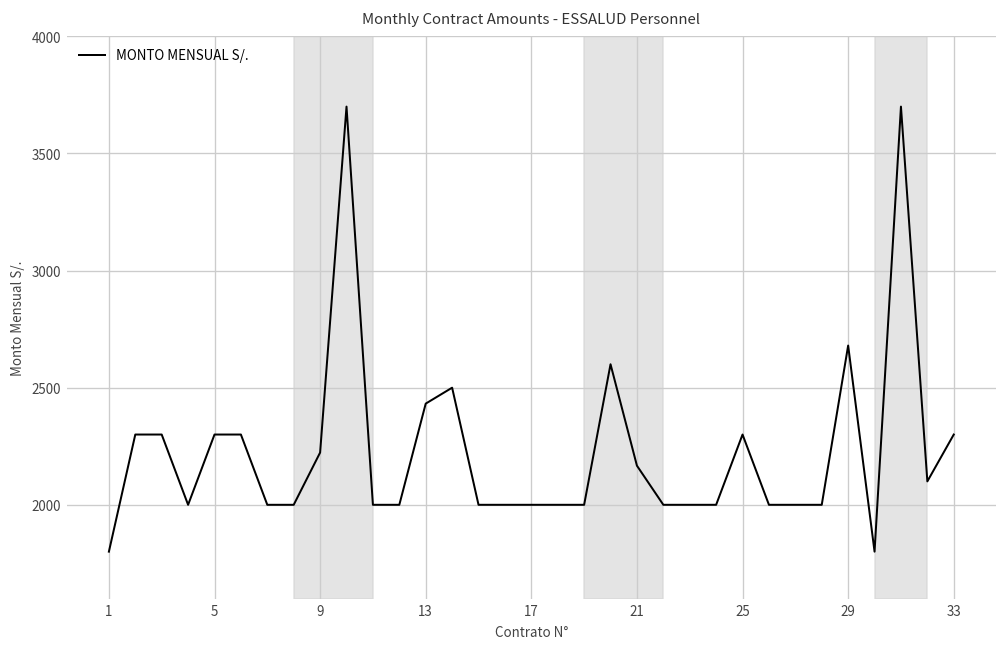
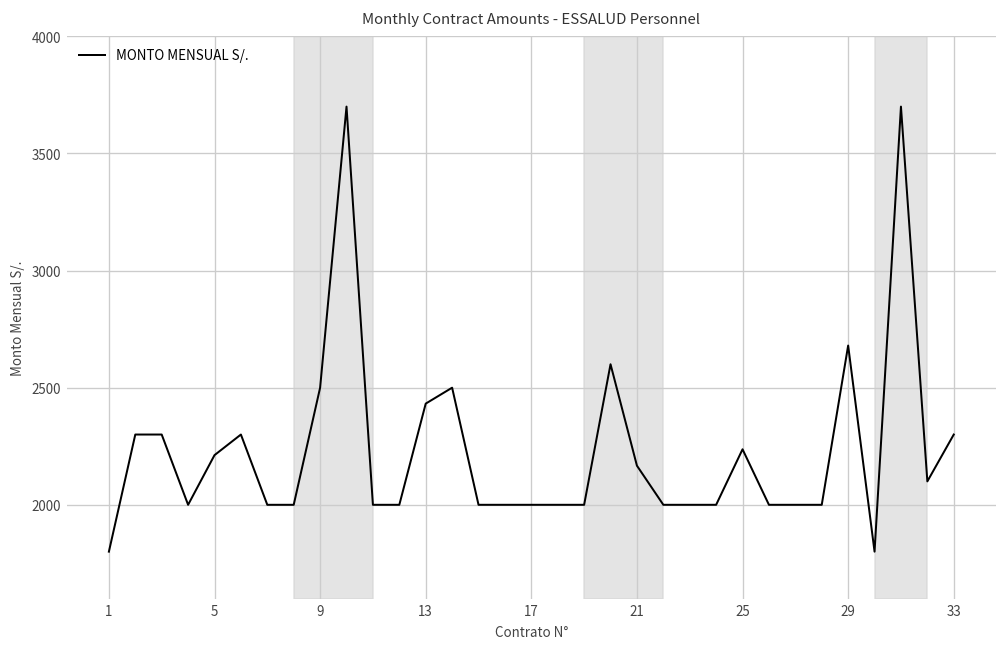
  {
    "1": 1800,
-   "5": 2300,
-   "9": 2220,
+   "5": 2210,
+   "9": 2500,
    "13": 2430,
    "17": 2000,
    "21": 2170,
-   "25": 2300,
+   "25": 2240,
    "29": 2680,
    "33": 2300
  }
